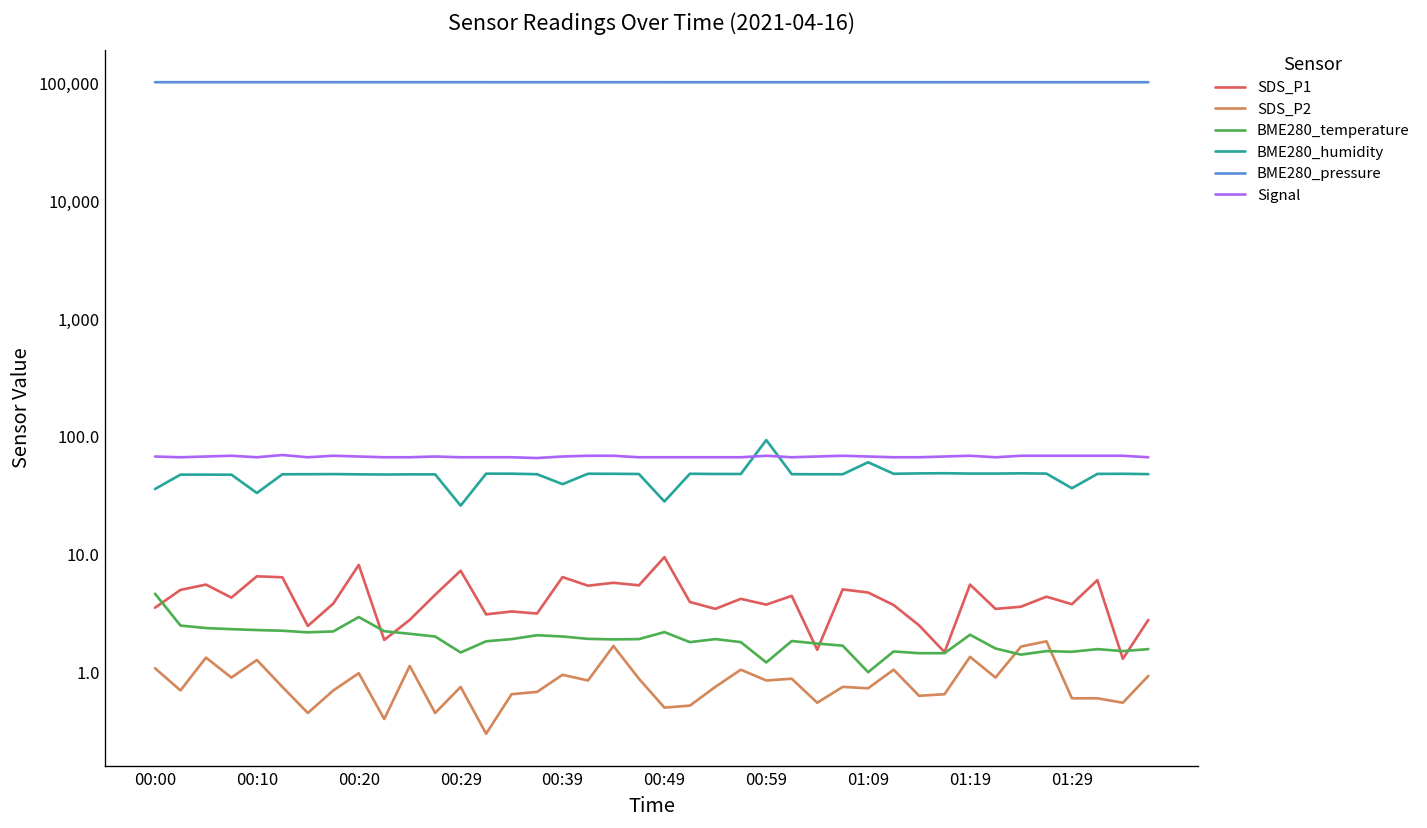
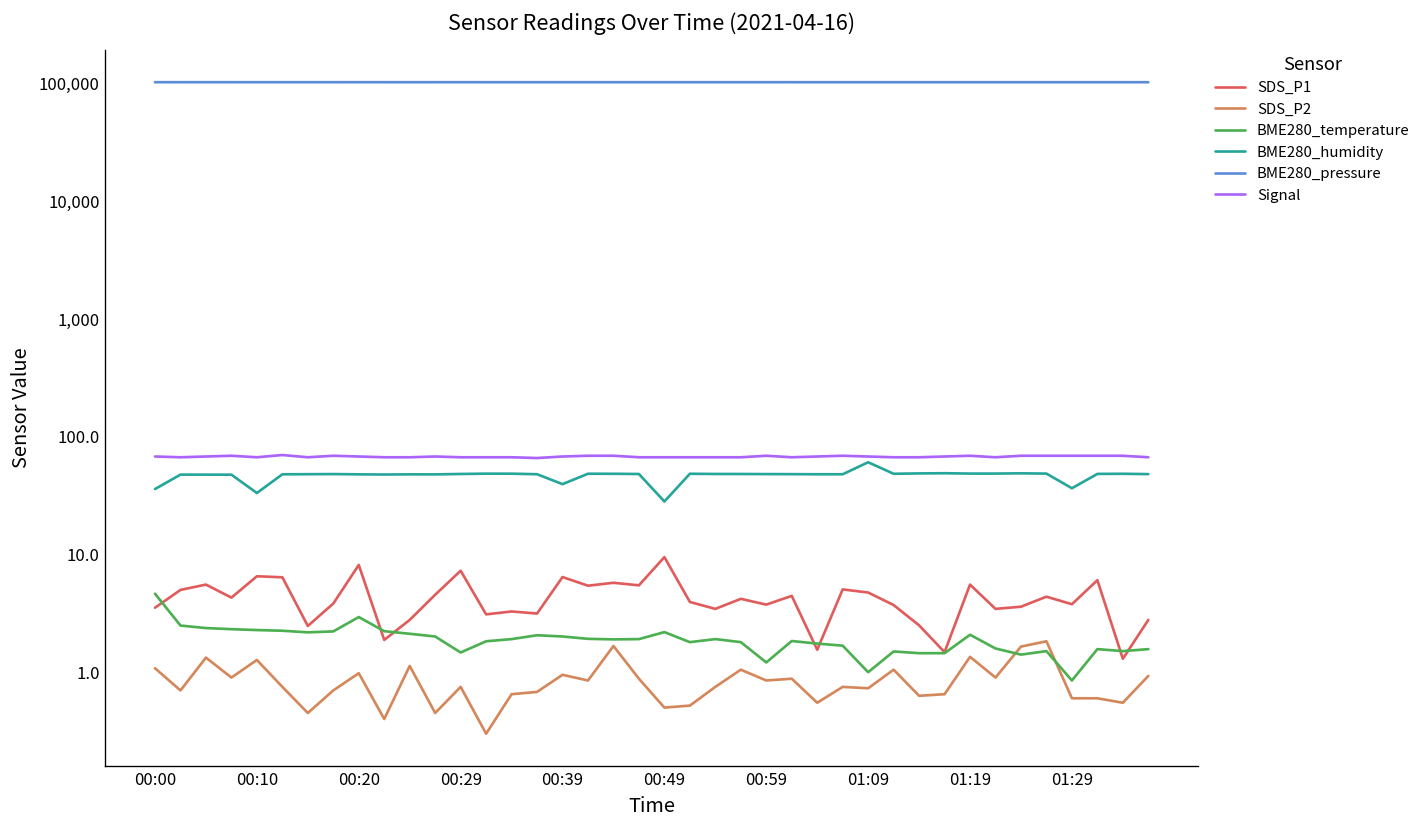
  {
    "BME280_temperature": {
      "00:00": "5",
      "00:10": "2.3",
      "00:20": "2.9",
      "00:29": "1.5",
      "00:39": "2.0",
      "00:49": "2.2",
      "00:59": "1.2",
      "01:09": "1.0",
      "01:19": "2.1",
-     "01:29": "1.5"
+     "01:29": "0.9"
    },
    "BME280_humidity": {
      "00:00": "36",
      "00:10": "33",
      "00:20": "50",
-     "00:29": "26",
+     "00:29": "50",
      "00:39": "40",
      "00:49": "28",
-     "00:59": "90",
+     "00:59": "50",
      "01:09": "60",
      "01:19": "50",
      "01:29": "37"
    },
    "BME280_pressure": {
      "00:00": "100,000",
      "00:10": "100,000",
      "00:20": "100,000",
      "00:29": "100,000",
      "00:39": "100,000",
      "00:49": "100,000",
      "00:59": "100,000",
      "01:09": "100,000",
      "01:19": "100,000",
      "01:29": "100,000"
    },
    "Signal": {
      "00:00": "70",
      "00:10": "70",
      "00:20": "70",
      "00:29": "70",
      "00:39": "70",
      "00:49": "70",
      "00:59": "70",
      "01:09": "70",
      "01:19": "70",
      "01:29": "70"
    }
  }
